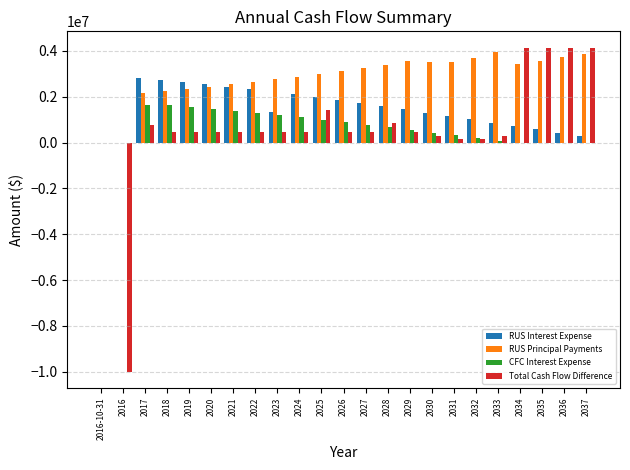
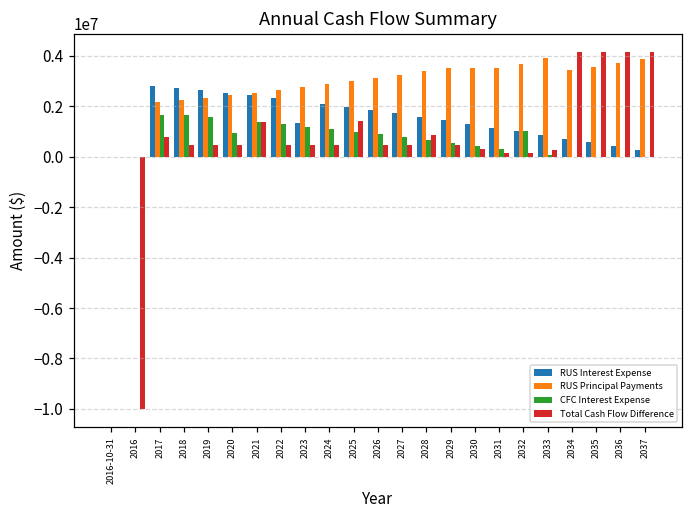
  {
    "RUS Interest Expense": {
      "2016-10-31": 0,
      "2016": 0,
      "2017": 2800000,
      "2018": 2700000,
      "2019": 2600000,
      "2020": 2500000,
      "2021": 2400000,
      "2022": 2300000,
      "2023": 1300000,
      "2024": 2100000,
      "2025": 2000000,
      "2026": 1900000,
      "2027": 1700000,
      "2028": 1600000,
      "2029": 1400000,
      "2030": 1300000,
      "2031": 1200000,
      "2032": 1000000,
      "2033": 900000,
      "2034": 700000,
      "2035": 600000,
      "2036": 400000,
      "2037": 300000
    },
    "RUS Principal Payments": {
      "2016-10-31": 0,
      "2016": 0,
      "2017": 2200000,
      "2018": 2200000,
      "2019": 2300000,
      "2020": 2400000,
      "2021": 2500000,
      "2022": 2600000,
      "2023": 2800000,
      "2024": 2900000,
      "2025": 3000000,
      "2026": 3100000,
      "2027": 3300000,
      "2028": 3400000,
      "2029": 3500000,
      "2030": 3500000,
      "2031": 3500000,
      "2032": 3700000,
      "2033": 3900000,
      "2034": 3400000,
      "2035": 3600000,
      "2036": 3700000,
      "2037": 3900000
    },
    "CFC Interest Expense": {
      "2016-10-31": 0,
      "2016": 0,
      "2017": 1700000,
      "2018": 1700000,
      "2019": 1600000,
-     "2020": 1500000,
+     "2020": 900000,
      "2021": 1400000,
      "2022": 1300000,
      "2023": 1200000,
      "2024": 1100000,
      "2025": 1000000,
      "2026": 900000,
      "2027": 800000,
      "2028": 700000,
      "2029": 600000,
      "2030": 400000,
      "2031": 300000,
-     "2032": 200000,
+     "2032": 1000000,
      "2034": 0,
      "2035": 0,
      "2036": 0,
      "2037": 0
    },
    "Total Cash Flow Difference": {
      "2016-10-31": 0,
      "2016": -10000000,
      "2017": 800000,
      "2018": 500000,
      "2019": 500000,
      "2020": 500000,
-     "2021": 500000,
+     "2021": 1400000,
      "2022": 500000,
      "2023": 500000,
      "2024": 500000,
      "2025": 1400000,
      "2026": 500000,
      "2027": 500000,
      "2028": 900000,
      "2029": 500000,
      "2030": 300000,
      "2031": 200000,
      "2032": 200000,
      "2033": 300000,
      "2034": 4100000,
      "2035": 4100000,
      "2036": 4100000,
      "2037": 4100000
    }
  }
